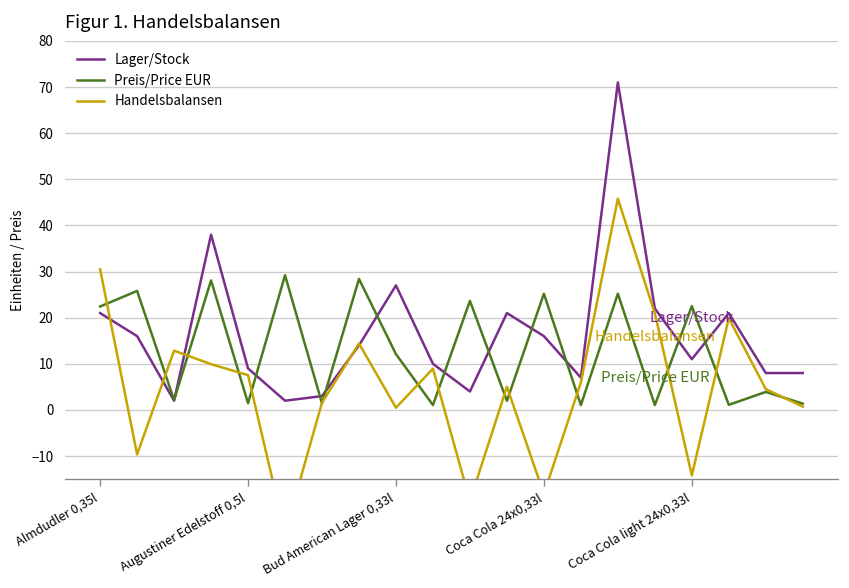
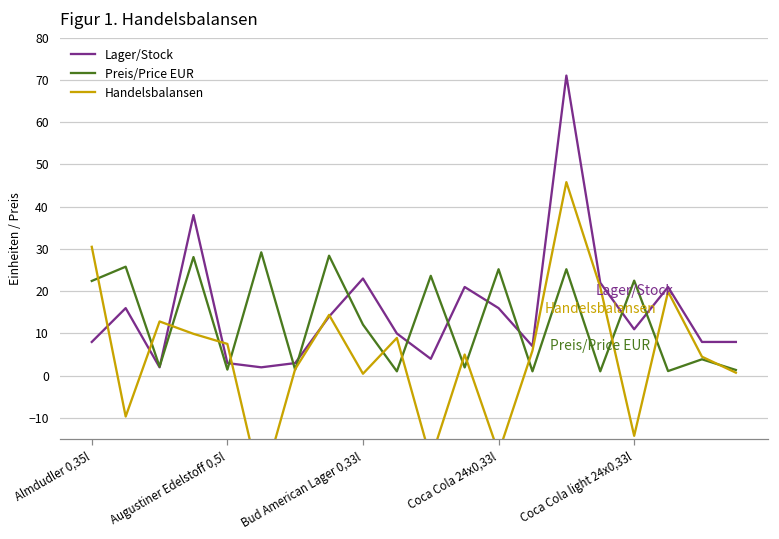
  {
    "Lager/Stock": {
-     "Almdudler 0,35l": 21,
-     "Augustiner Edelstoff 0,5l": 9,
-     "Bud American Lager 0,33l": 27,
+     "Almdudler 0,35l": 8,
+     "Augustiner Edelstoff 0,5l": 3,
+     "Bud American Lager 0,33l": 23,
      "Coca Cola 24x0,33l": 16,
      "Coca Cola light 24x0,33l": 11
    },
    "Preis/Price EUR": {
      "Almdudler 0,35l": 22,
      "Augustiner Edelstoff 0,5l": 1,
      "Bud American Lager 0,33l": 12,
      "Coca Cola 24x0,33l": 25,
      "Coca Cola light 24x0,33l": 23
    },
    "Handelsbalansen": {
      "Almdudler 0,35l": 31,
      "Augustiner Edelstoff 0,5l": 8,
      "Bud American Lager 0,33l": 0,
      "Coca Cola light 24x0,33l": -14
    }
  }
